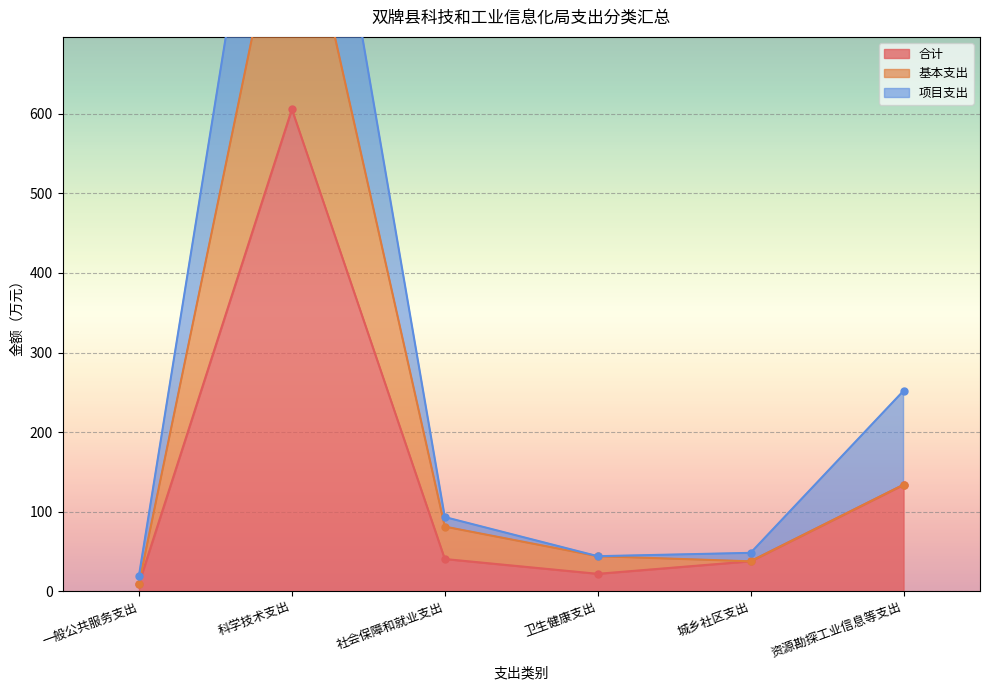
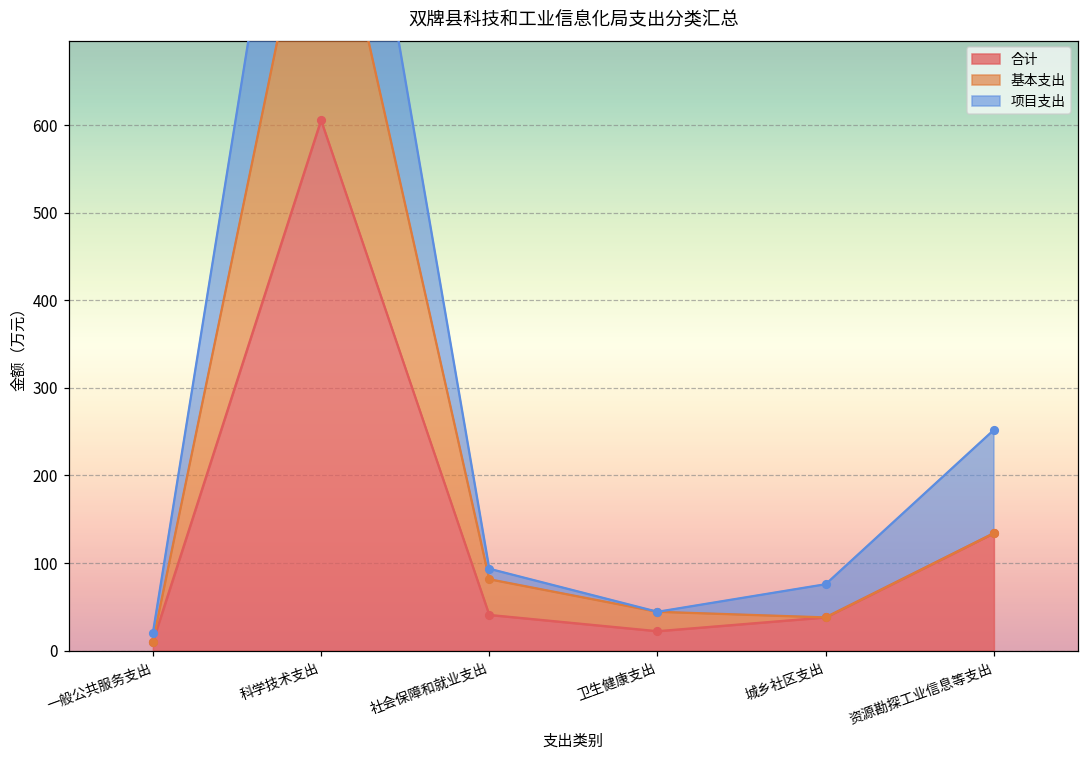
  {
    "项目支出": {
      "一般公共服务支出": 10,
      "社会保障和就业支出": 10,
-     "城乡社区支出": 10,
+     "城乡社区支出": 40,
      "资源勘探工业信息等支出": 120
    }
  }
